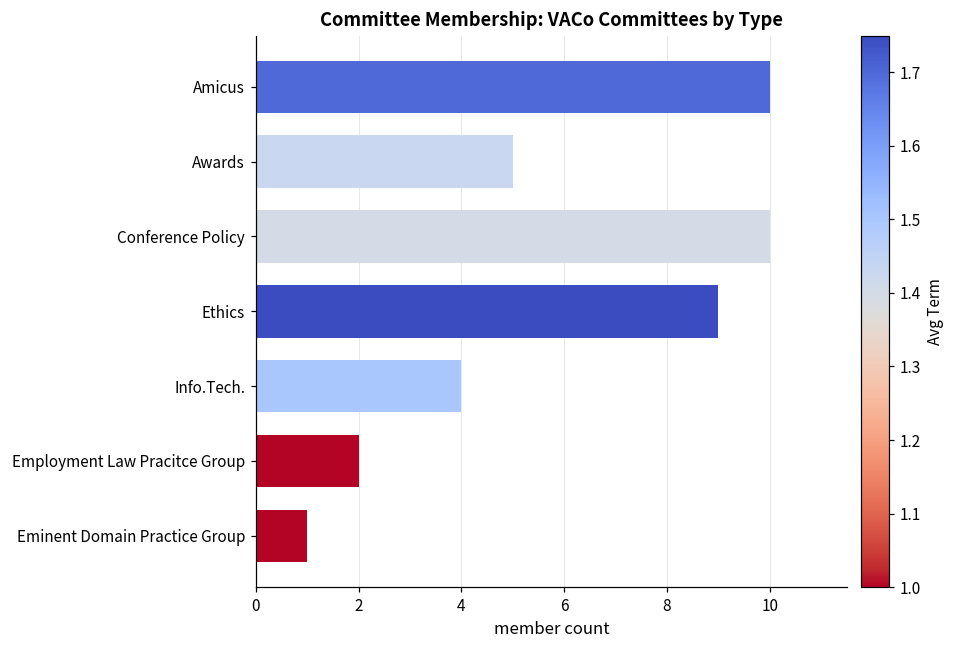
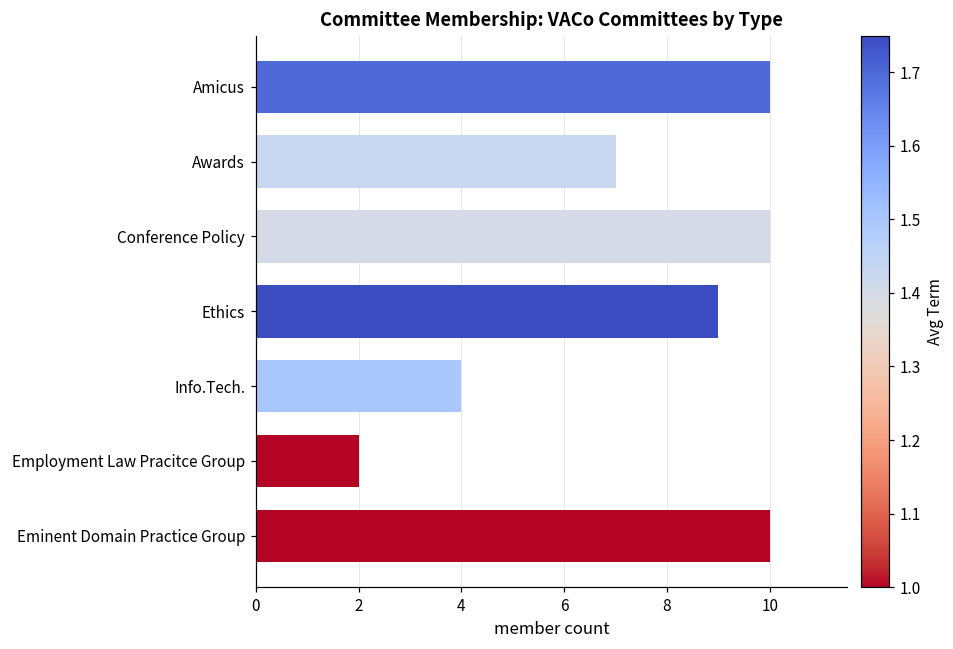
  {
    "Amicus": 10,
-   "Awards": 5,
+   "Awards": 7,
    "Conference Policy": 10,
    "Ethics": 9,
    "Info.Tech.": 4,
    "Employment Law Pracitce Group": 2,
-   "Eminent Domain Practice Group": 1
+   "Eminent Domain Practice Group": 10
  }
